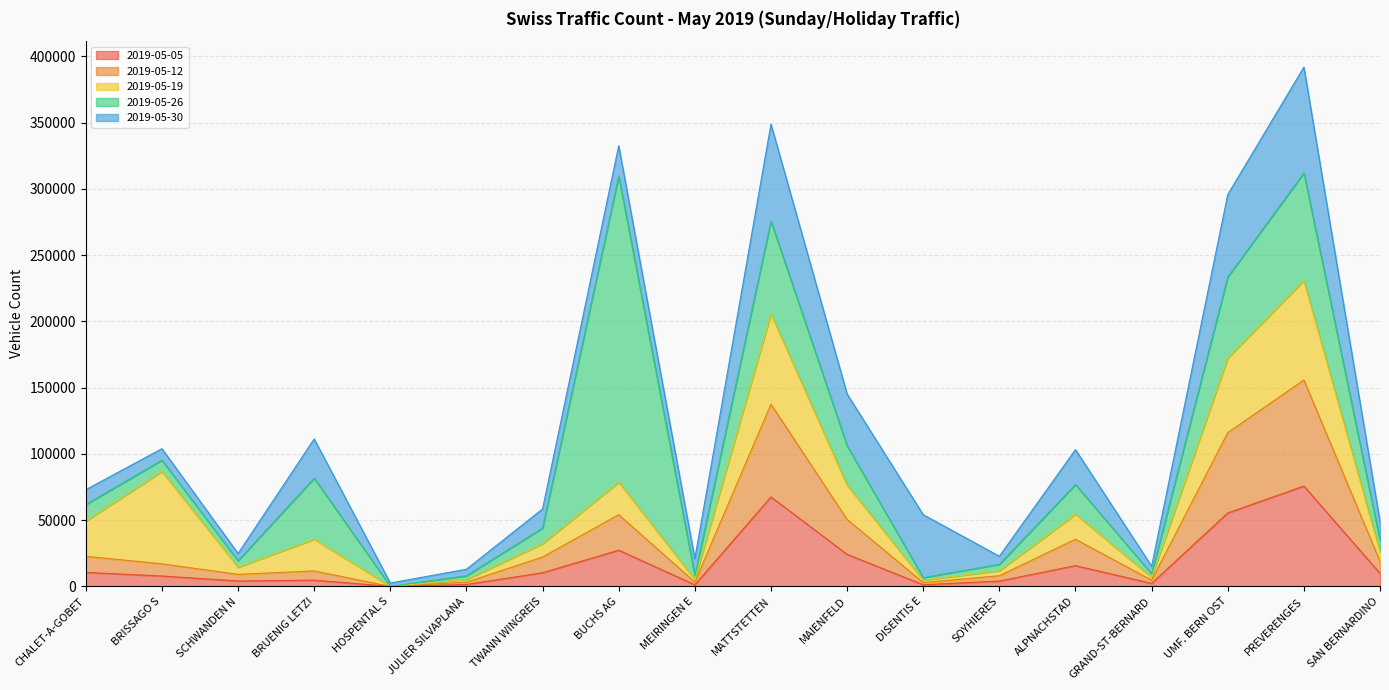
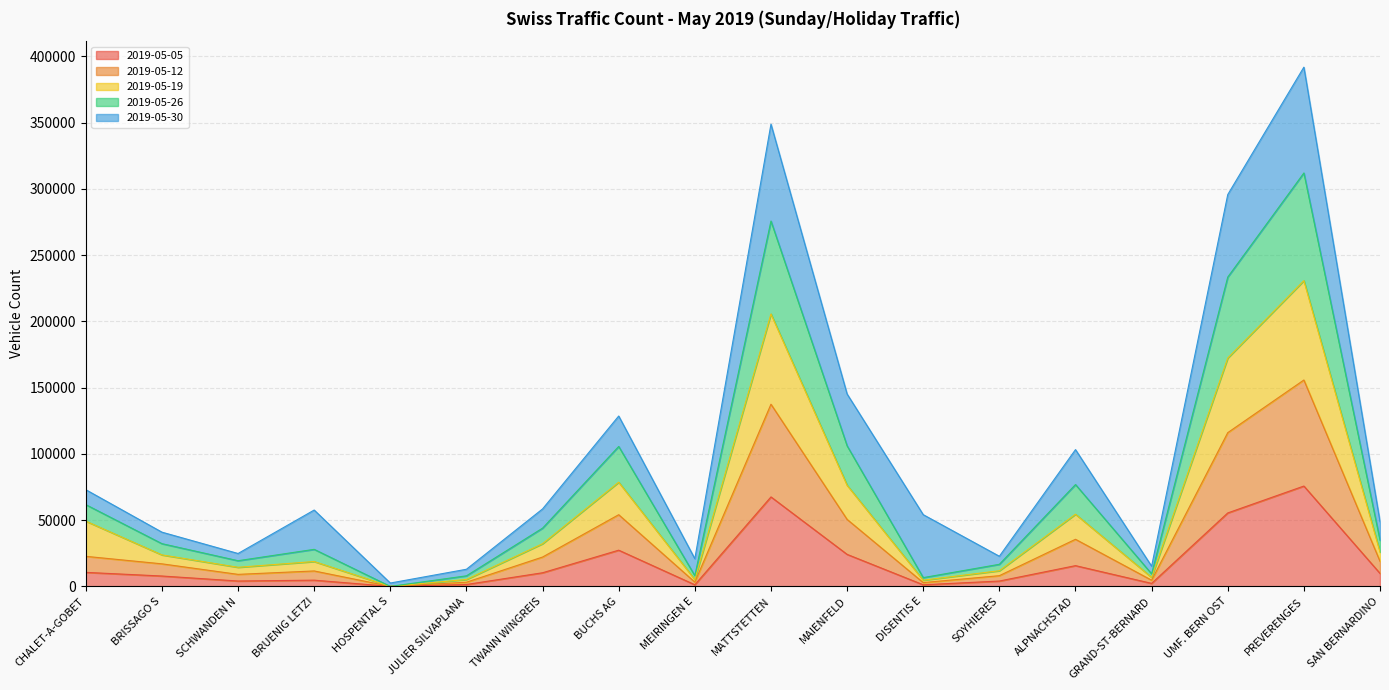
  {
    "2019-05-19": {
      "CHALET-A-GOBET": 27000,
-     "BRISSAGO S": 70000,
+     "BRISSAGO S": 7000,
      "SCHWANDEN N": 5000,
-     "BRUENIG LETZI": 24000,
+     "BRUENIG LETZI": 7000,
      "JULIER SILVAPLANA": 2000,
      "TWANN WINGREIS": 10000,
      "BUCHS AG": 25000,
      "MATTSTETTEN": 68000,
      "MAIENFELD": 26000,
      "SOYHIERES": 4000,
      "ALPNACHSTAD": 19000,
      "GRAND-ST-BERNARD": 2000,
      "UMF. BERN OST": 56000,
      "PREVERENGES": 75000,
      "SAN BERNARDINO": 7000
    },
    "2019-05-26": {
      "CHALET-A-GOBET": 12000,
      "BRISSAGO S": 8000,
      "SCHWANDEN N": 5000,
-     "BRUENIG LETZI": 46000,
+     "BRUENIG LETZI": 9000,
      "JULIER SILVAPLANA": 3000,
      "TWANN WINGREIS": 12000,
-     "BUCHS AG": 231000,
+     "BUCHS AG": 27000,
      "MEIRINGEN E": 3000,
      "MATTSTETTEN": 70000,
      "MAIENFELD": 30000,
      "DISENTIS E": 2000,
      "SOYHIERES": 5000,
      "ALPNACHSTAD": 22000,
      "GRAND-ST-BERNARD": 3000,
      "UMF. BERN OST": 61000,
      "PREVERENGES": 81000,
      "SAN BERNARDINO": 9000
    },
    "2019-05-30": {
      "CHALET-A-GOBET": 11000,
      "BRISSAGO S": 9000,
      "SCHWANDEN N": 5000,
      "BRUENIG LETZI": 30000,
      "HOSPENTAL S": 3000,
      "JULIER SILVAPLANA": 5000,
      "TWANN WINGREIS": 14000,
      "BUCHS AG": 23000,
      "MEIRINGEN E": 13000,
      "MATTSTETTEN": 73000,
      "MAIENFELD": 39000,
      "DISENTIS E": 48000,
      "SOYHIERES": 6000,
      "ALPNACHSTAD": 26000,
      "GRAND-ST-BERNARD": 6000,
      "UMF. BERN OST": 62000,
      "PREVERENGES": 80000,
      "SAN BERNARDINO": 14000
    }
  }
